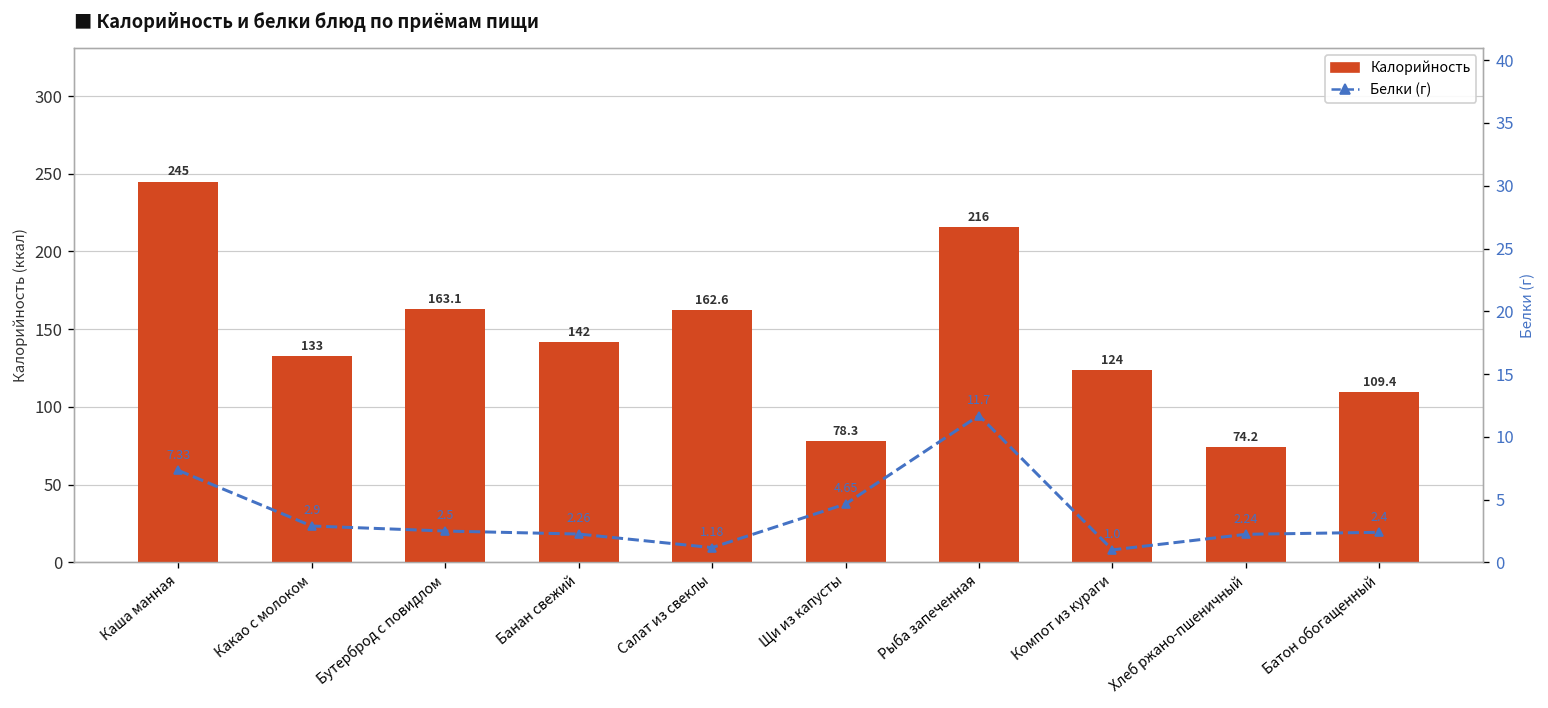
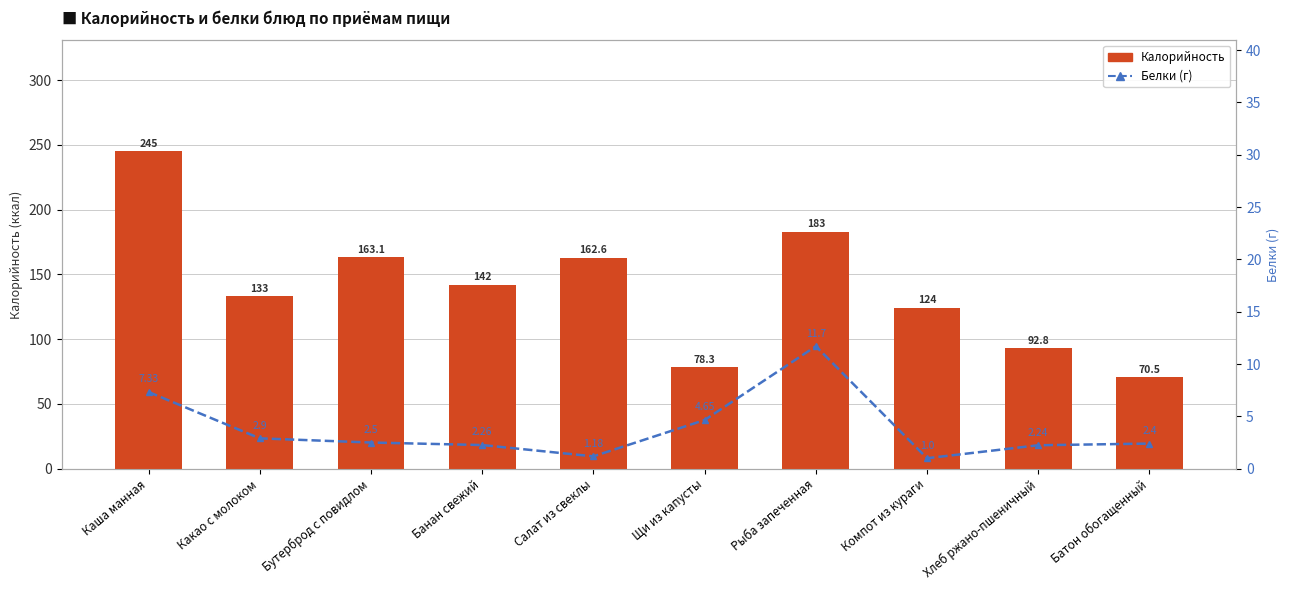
  {
    "Калорийность": {
      "Каша манная": 245,
      "Какао с молоком": 133,
      "Бутерброд с повидлом": 163.1,
      "Банан свежий": 142,
      "Салат из свеклы": 162.6,
      "Щи из капусты": 78.3,
-     "Рыба запеченная": 216,
+     "Рыба запеченная": 183,
      "Компот из кураги": 124,
-     "Хлеб ржано-пшеничный": 74.2,
-     "Батон обогащенный": 109.4
+     "Хлеб ржано-пшеничный": 92.8,
+     "Батон обогащенный": 70.5
    }
  }
